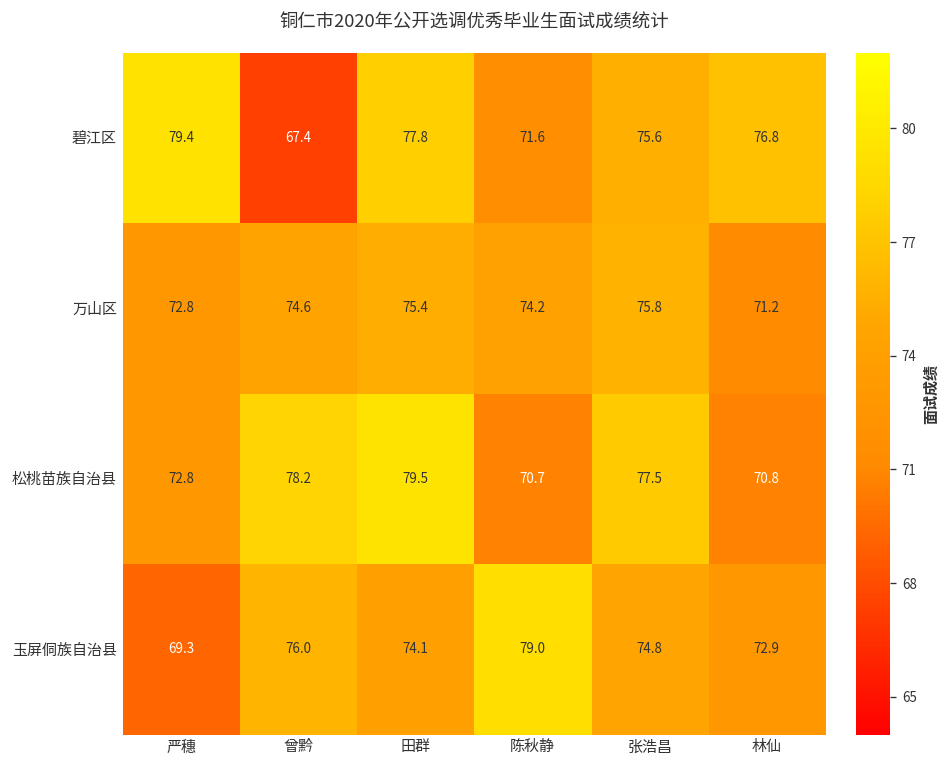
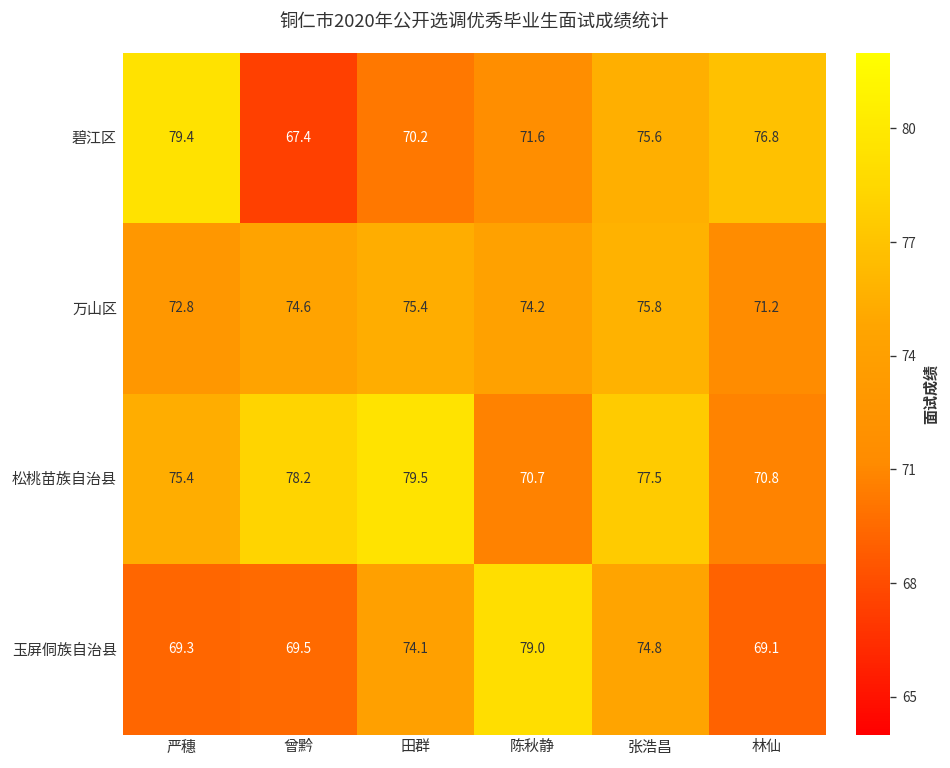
  {
    "碧江区": {
      "严穗": 79.4,
      "曾黔": 67.4,
-     "田群": 77.8,
+     "田群": 70.2,
      "陈秋静": 71.6,
      "张浩昌": 75.6,
      "林仙": 76.8
    },
    "万山区": {
      "严穗": 72.8,
      "曾黔": 74.6,
      "田群": 75.4,
      "陈秋静": 74.2,
      "张浩昌": 75.8,
      "林仙": 71.2
    },
    "松桃苗族自治县": {
-     "严穗": 72.8,
+     "严穗": 75.4,
      "曾黔": 78.2,
      "田群": 79.5,
      "陈秋静": 70.7,
      "张浩昌": 77.5,
      "林仙": 70.8
    },
    "玉屏侗族自治县": {
      "严穗": 69.3,
-     "曾黔": 76.0,
+     "曾黔": 69.5,
      "田群": 74.1,
      "陈秋静": 79.0,
      "张浩昌": 74.8,
-     "林仙": 72.9
+     "林仙": 69.1
    }
  }
